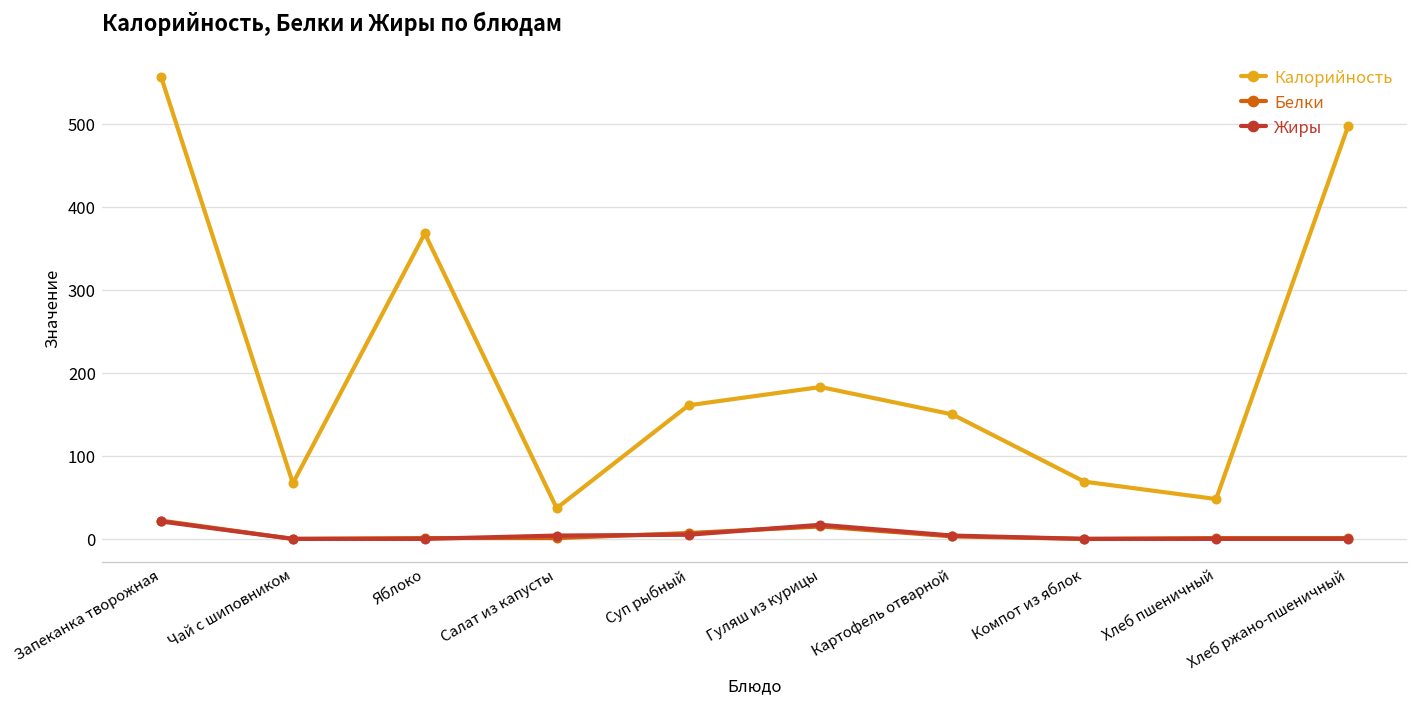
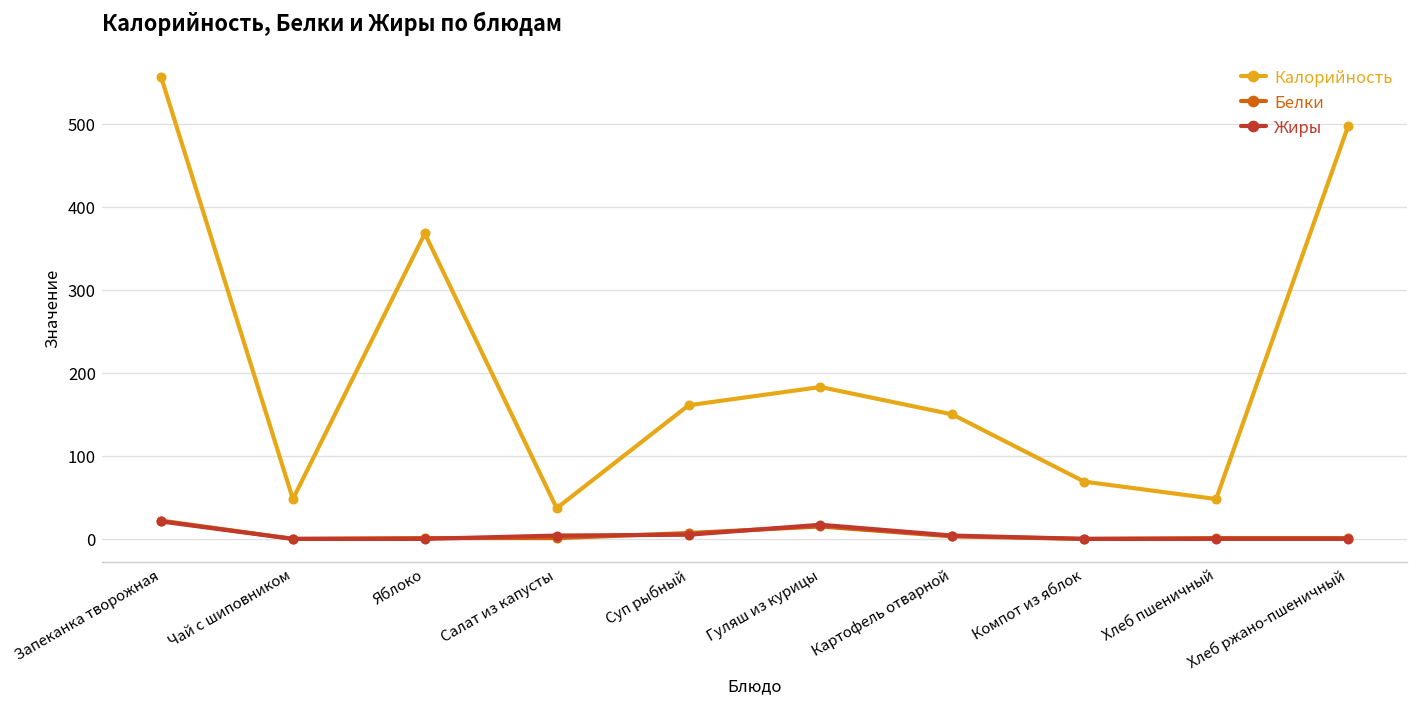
  {
    "Калорийность": {
      "Запеканка творожная": 560,
-     "Чай с шиповником": 70,
+     "Чай с шиповником": 50,
      "Яблоко": 370,
      "Салат из капусты": 40,
      "Суп рыбный": 160,
      "Гуляш из курицы": 180,
      "Картофель отварной": 150,
      "Компот из яблок": 70,
      "Хлеб пшеничный": 50,
      "Хлеб ржано-пшеничный": 500
    }
  }
